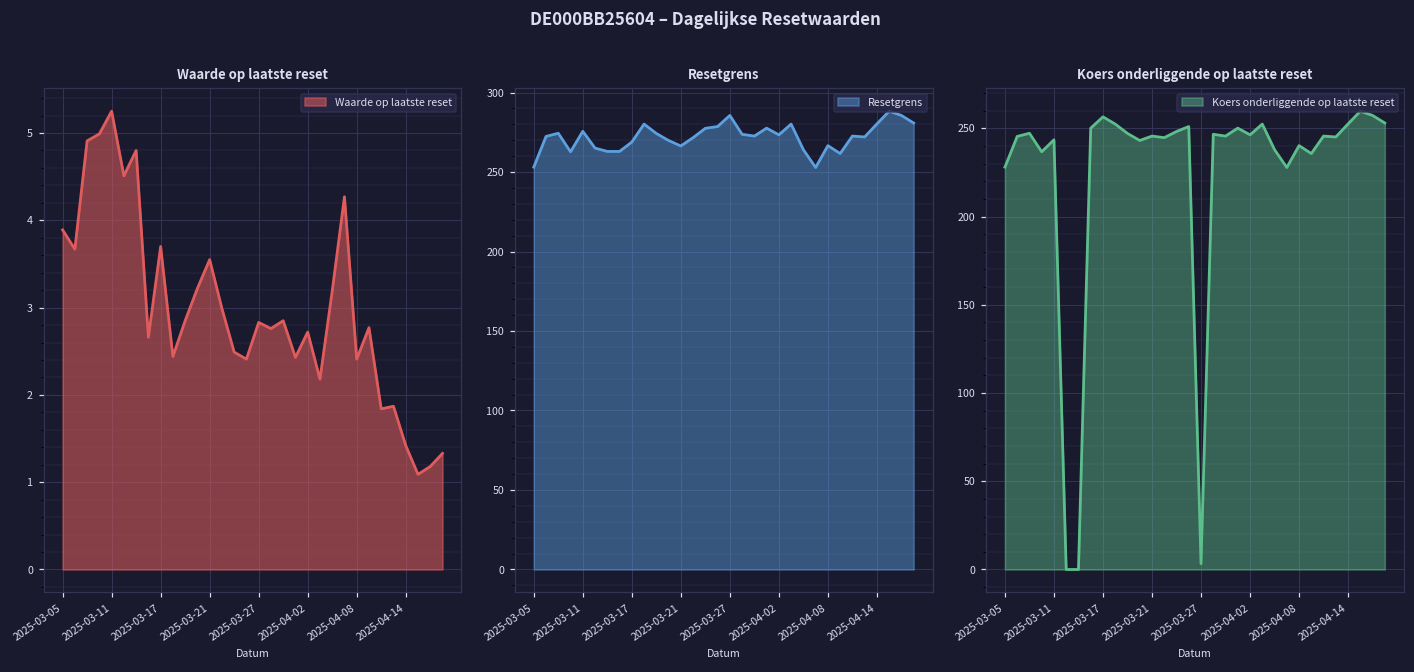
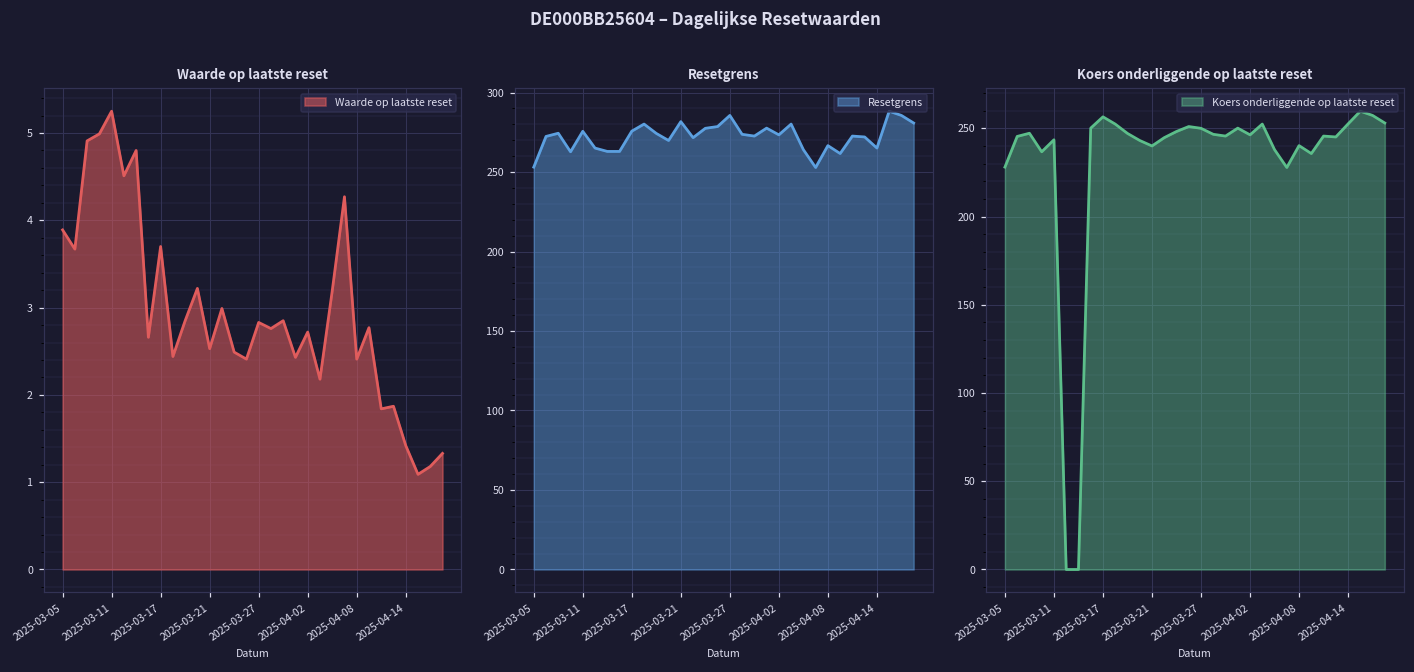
  {
    "Waarde op laatste reset": {
      "2025-03-05": 3.9,
      "2025-03-11": 5.3,
      "2025-03-17": 3.7,
-     "2025-03-21": 3.6,
+     "2025-03-21": 2.5,
      "2025-03-27": 2.8,
      "2025-04-02": 2.7,
      "2025-04-08": 2.4,
      "2025-04-14": 1.4
    },
    "Resetgrens": {
      "2025-03-05": 253,
      "2025-03-11": 276,
-     "2025-03-17": 269,
-     "2025-03-21": 266,
+     "2025-03-17": 276,
+     "2025-03-21": 282,
      "2025-03-27": 286,
      "2025-04-02": 273,
      "2025-04-08": 267,
-     "2025-04-14": 280
+     "2025-04-14": 265
    },
    "Koers onderliggende op laatste reset": {
      "2025-03-05": 228,
      "2025-03-11": 244,
      "2025-03-17": 257,
-     "2025-03-21": 246,
-     "2025-03-27": 3,
+     "2025-03-21": 240,
+     "2025-03-27": 250,
      "2025-04-02": 246,
      "2025-04-08": 240,
      "2025-04-14": 253
    }
  }
